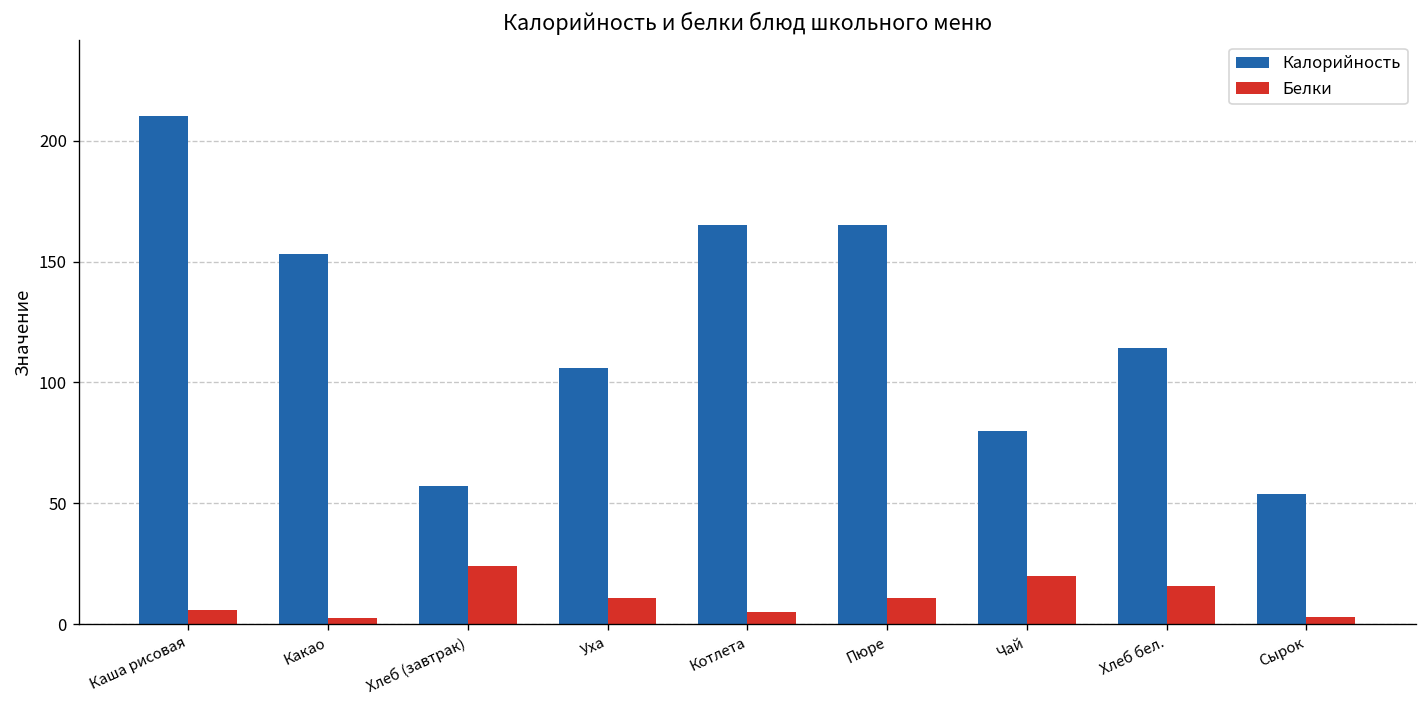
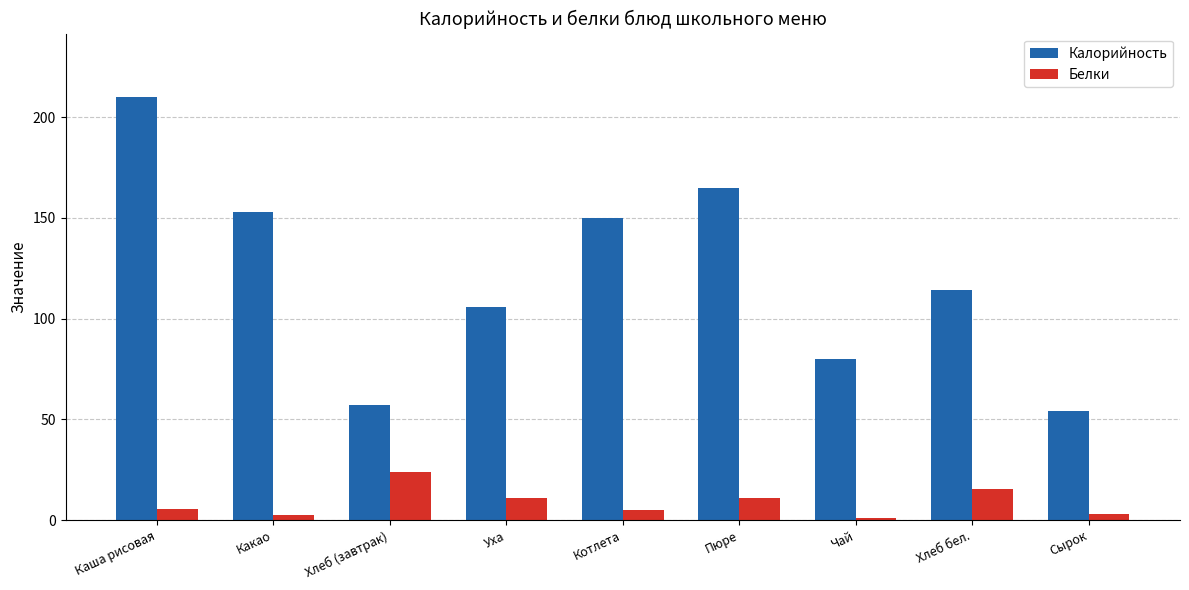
  {
    "Калорийность": {
      "Каша рисовая": 210,
      "Какао": 153,
      "Хлеб (завтрак)": 57,
      "Уха": 106,
-     "Котлета": 165,
+     "Котлета": 150,
      "Пюре": 165,
      "Чай": 80,
      "Хлеб бел.": 114,
      "Сырок": 54
    },
    "Белки": {
      "Каша рисовая": 6,
      "Какао": 3,
      "Хлеб (завтрак)": 24,
      "Уха": 11,
      "Котлета": 5,
      "Пюре": 11,
-     "Чай": 20,
+     "Чай": 1,
      "Хлеб бел.": 16,
      "Сырок": 3
    }
  }
